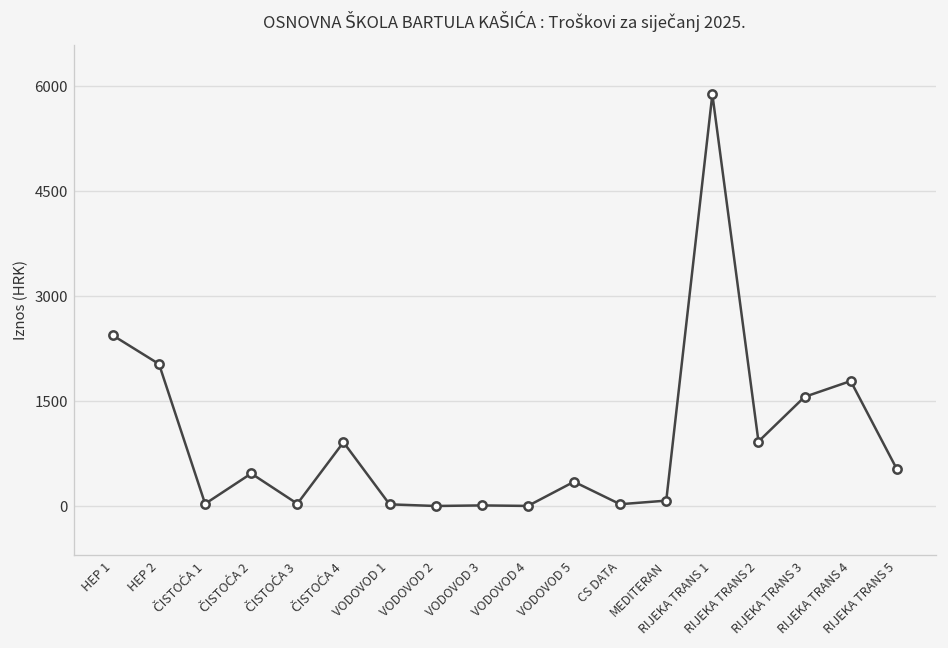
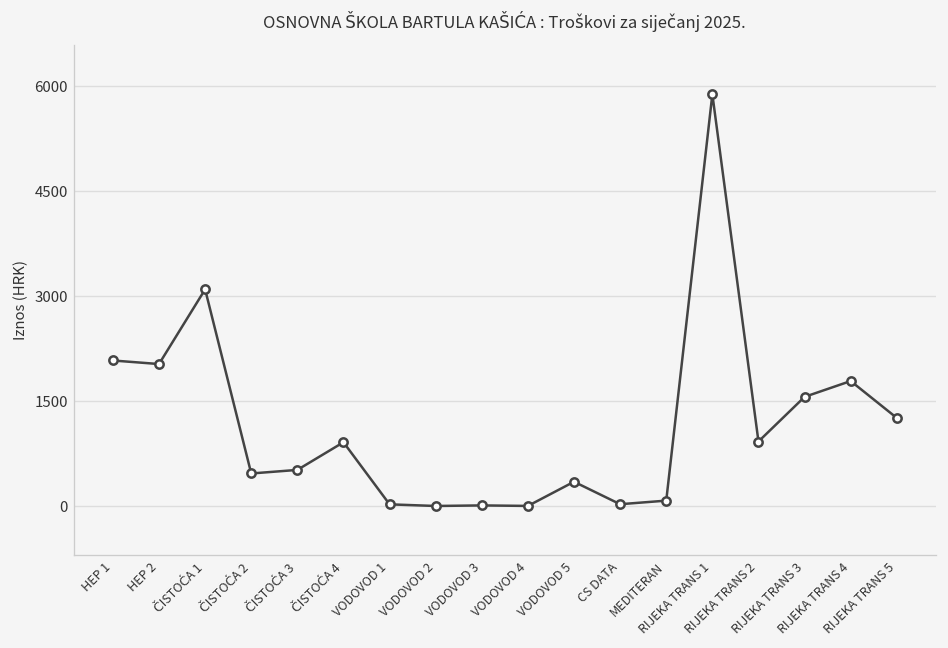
  {
-   "HEP 1": 2400,
+   "HEP 1": 2100,
    "HEP 2": 2000,
-   "ČISTOĆA 1": 0,
+   "ČISTOĆA 1": 3100,
    "ČISTOĆA 2": 500,
-   "ČISTOĆA 3": 0,
+   "ČISTOĆA 3": 500,
    "ČISTOĆA 4": 900,
    "VODOVOD 1": 0,
    "VODOVOD 2": 0,
    "VODOVOD 3": 0,
    "VODOVOD 4": 0,
    "VODOVOD 5": 400,
    "CS DATA": 0,
    "MEDITERAN": 100,
    "RIJEKA TRANS 1": 5900,
    "RIJEKA TRANS 2": 900,
    "RIJEKA TRANS 3": 1600,
    "RIJEKA TRANS 4": 1800,
-   "RIJEKA TRANS 5": 500
+   "RIJEKA TRANS 5": 1300
  }
